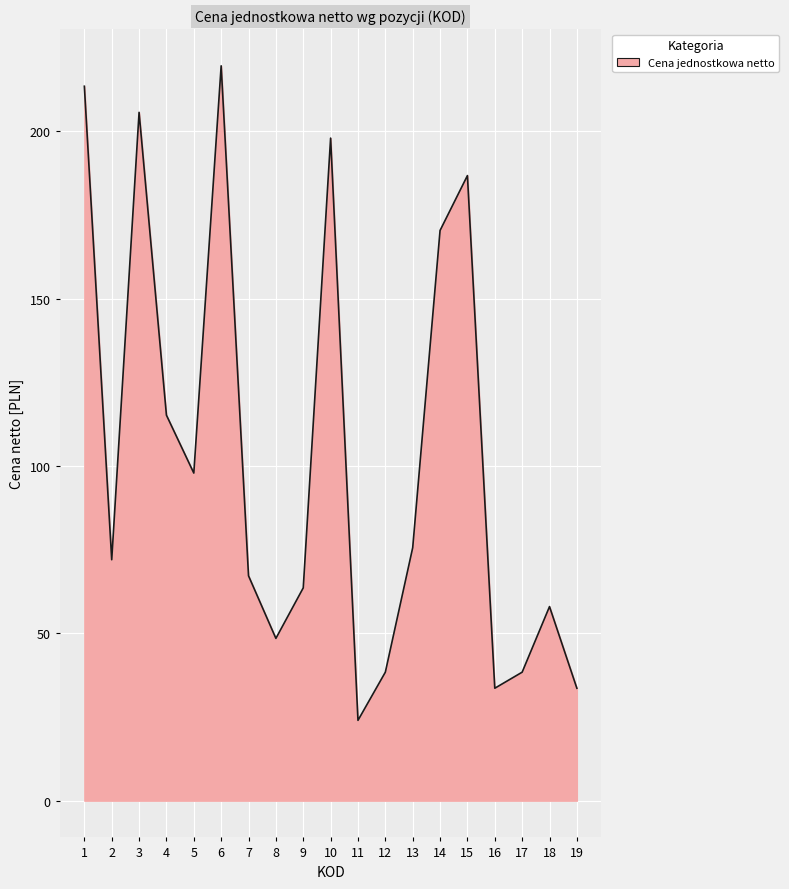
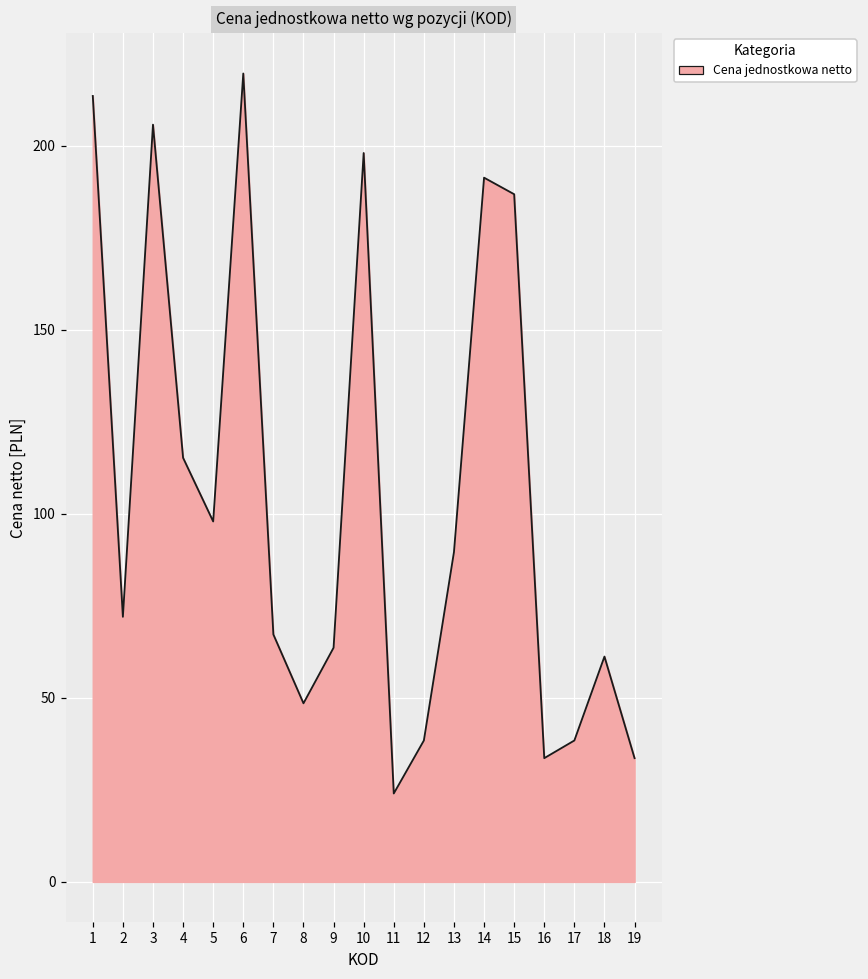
  {
    "1": 214,
    "2": 72,
    "3": 206,
    "4": 115,
    "5": 98,
    "6": 220,
    "7": 67,
    "8": 49,
    "9": 64,
    "10": 198,
    "11": 24,
    "12": 38,
-   "13": 76,
-   "14": 170,
+   "13": 90,
+   "14": 191,
    "15": 187,
    "16": 34,
    "17": 38,
-   "18": 58,
+   "18": 61,
    "19": 34
  }
